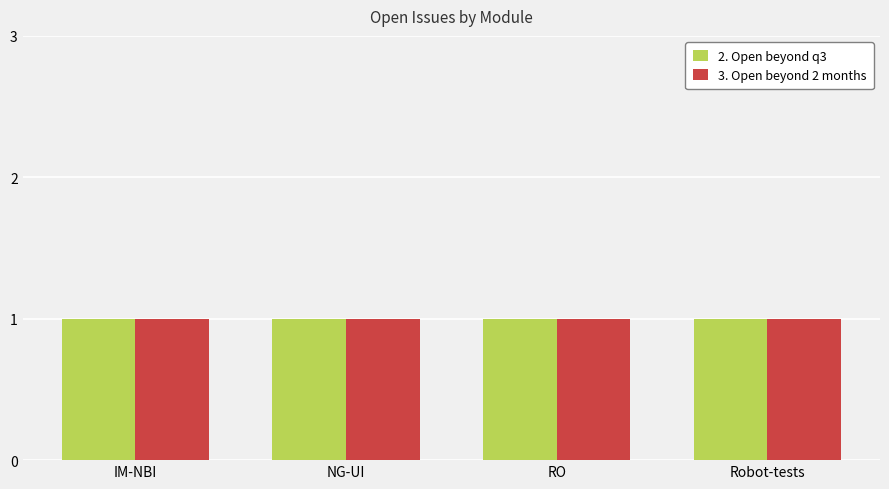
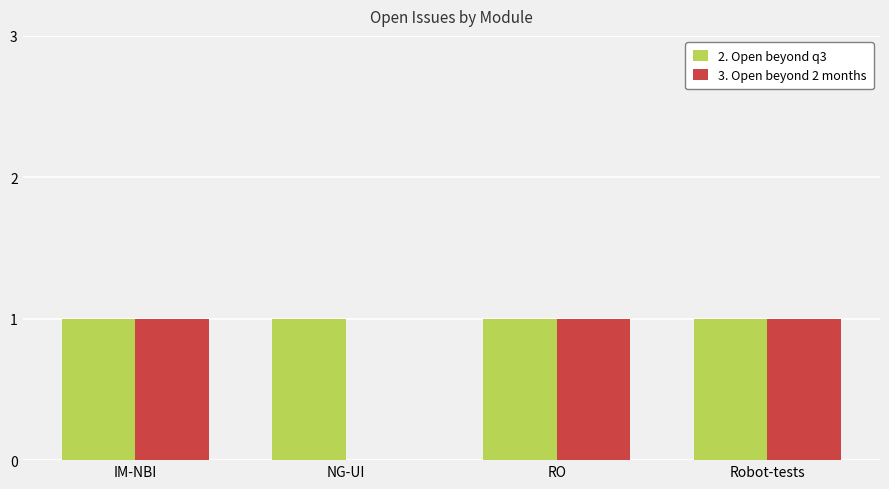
  {
    "2. Open beyond q3": {
      "IM-NBI": 1,
      "NG-UI": 1,
      "RO": 1,
      "Robot-tests": 1
    },
    "3. Open beyond 2 months": {
      "IM-NBI": 1,
-     "NG-UI": 1,
+     "NG-UI": 0,
      "RO": 1,
      "Robot-tests": 1
    }
  }
